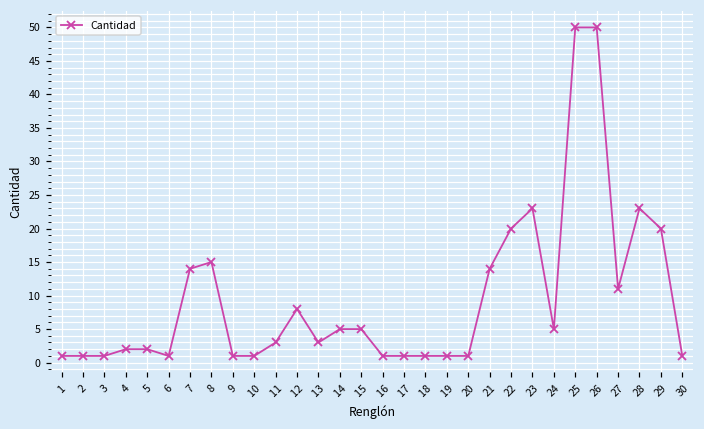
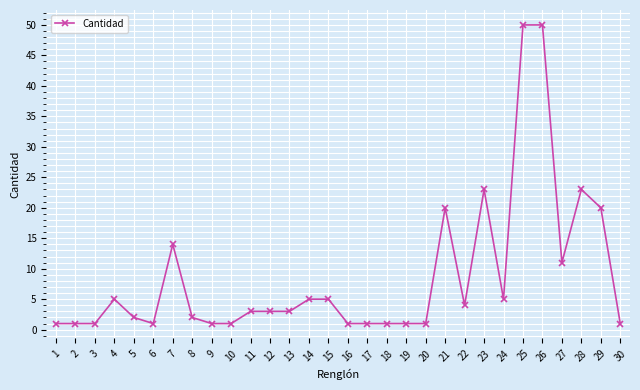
  {
    "1": 1,
    "2": 1,
    "3": 1,
-   "4": 2,
+   "4": 5,
    "5": 2,
    "6": 1,
    "7": 14,
-   "8": 15,
+   "8": 2,
    "9": 1,
    "10": 1,
    "11": 3,
-   "12": 8,
+   "12": 3,
    "13": 3,
    "14": 5,
    "15": 5,
    "16": 1,
    "17": 1,
    "18": 1,
    "19": 1,
    "20": 1,
-   "21": 14,
-   "22": 20,
+   "21": 20,
+   "22": 4,
    "23": 23,
    "24": 5,
    "25": 50,
    "26": 50,
    "27": 11,
    "28": 23,
    "29": 20,
    "30": 1
  }
